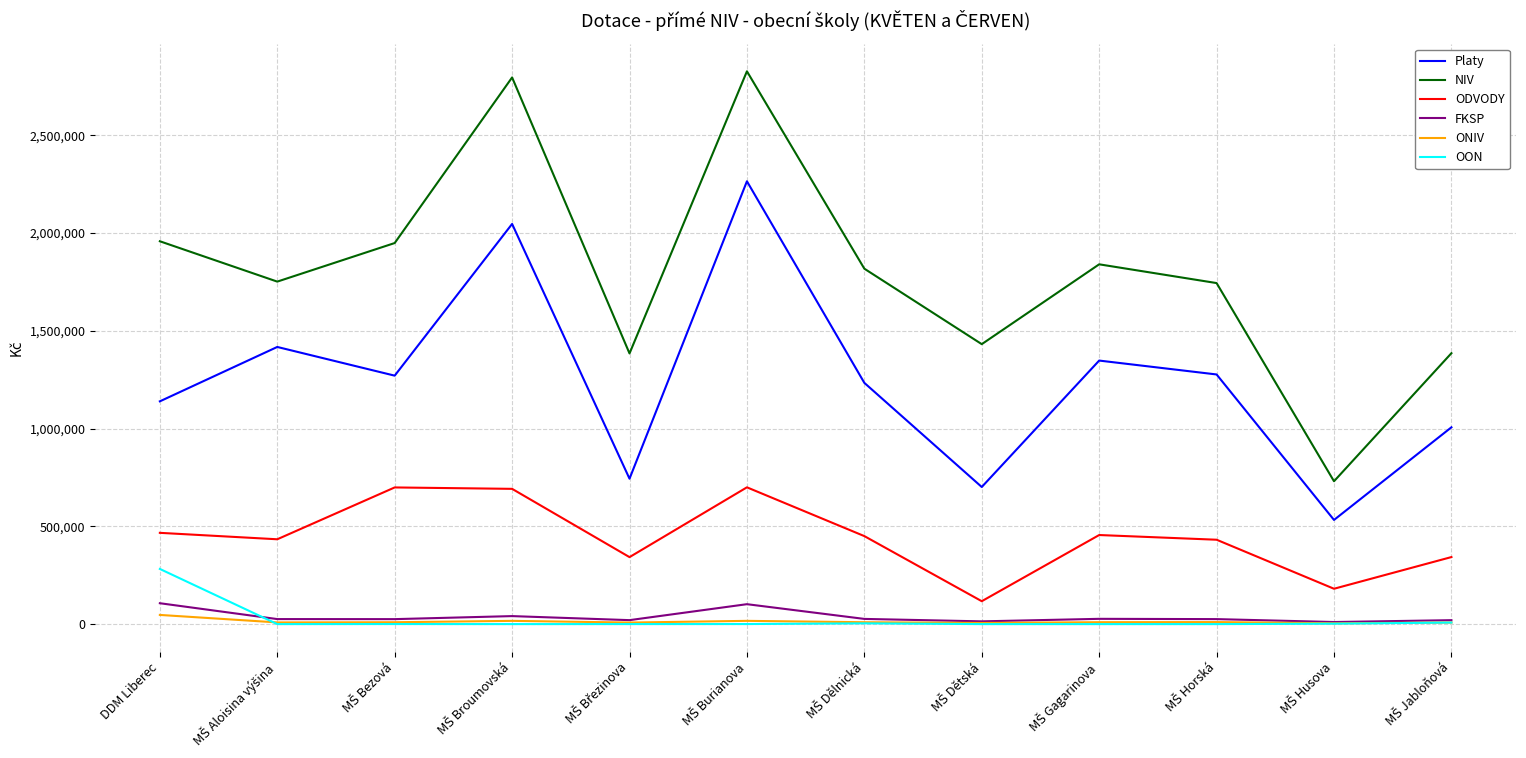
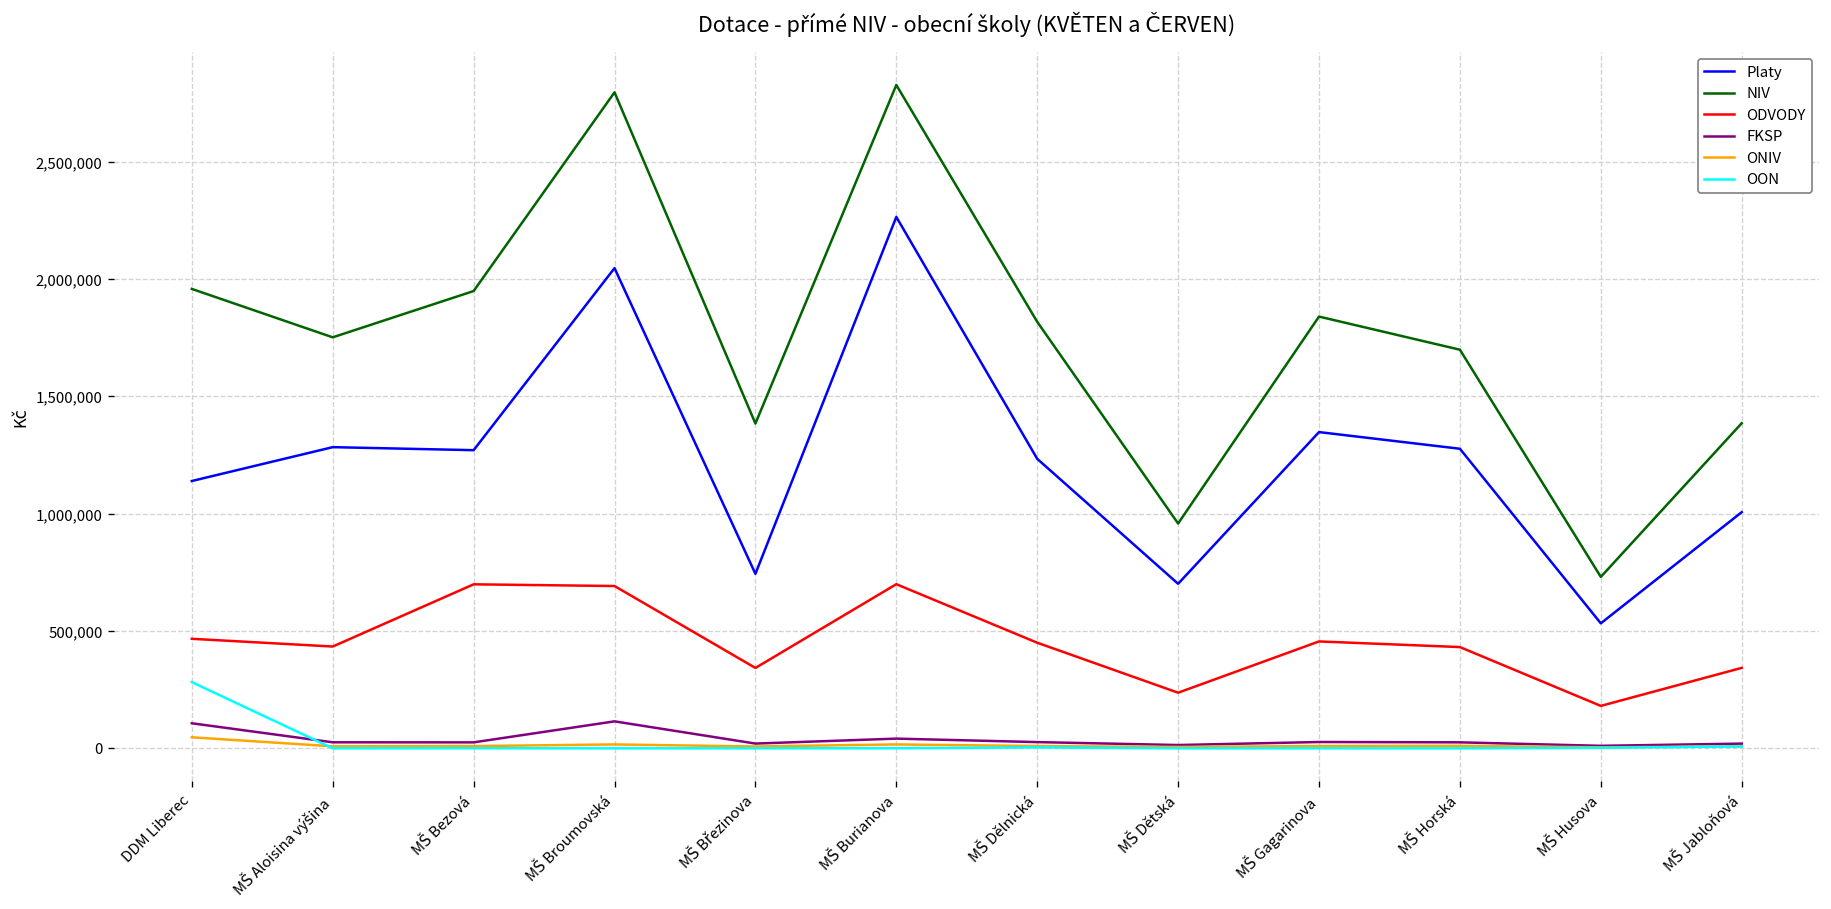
  {
    "Platy": {
      "DDM Liberec": "1,140,000",
-     "MŠ Aloisina výšina": "1,420,000",
+     "MŠ Aloisina výšina": "1,280,000",
      "MŠ Bezová": "1,270,000",
      "MŠ Broumovská": "2,050,000",
      "MŠ Březinova": "740,000",
      "MŠ Burianova": "2,260,000",
      "MŠ Dělnická": "1,230,000",
      "MŠ Dětská": "700,000",
      "MŠ Gagarinova": "1,350,000",
      "MŠ Horská": "1,280,000",
      "MŠ Husova": "530,000",
      "MŠ Jabloňová": "1,010,000"
    },
    "NIV": {
      "DDM Liberec": "1,960,000",
      "MŠ Aloisina výšina": "1,750,000",
      "MŠ Bezová": "1,950,000",
      "MŠ Broumovská": "2,800,000",
      "MŠ Březinova": "1,380,000",
      "MŠ Burianova": "2,830,000",
      "MŠ Dělnická": "1,820,000",
-     "MŠ Dětská": "1,430,000",
+     "MŠ Dětská": "960,000",
      "MŠ Gagarinova": "1,840,000",
-     "MŠ Horská": "1,740,000",
+     "MŠ Horská": "1,700,000",
      "MŠ Husova": "730,000",
      "MŠ Jabloňová": "1,390,000"
    },
    "ODVODY": {
      "DDM Liberec": "470,000",
      "MŠ Aloisina výšina": "430,000",
      "MŠ Bezová": "700,000",
      "MŠ Broumovská": "690,000",
      "MŠ Březinova": "340,000",
      "MŠ Burianova": "700,000",
      "MŠ Dělnická": "450,000",
-     "MŠ Dětská": "120,000",
+     "MŠ Dětská": "240,000",
      "MŠ Gagarinova": "460,000",
      "MŠ Horská": "430,000",
      "MŠ Husova": "180,000",
      "MŠ Jabloňová": "340,000"
    },
    "FKSP": {
      "DDM Liberec": "110,000",
      "MŠ Aloisina výšina": "30,000",
      "MŠ Bezová": "30,000",
-     "MŠ Broumovská": "40,000",
-     "MŠ Burianova": "100,000",
+     "MŠ Broumovská": "110,000",
+     "MŠ Burianova": "40,000",
      "MŠ Dělnická": "30,000",
      "MŠ Gagarinova": "30,000",
      "MŠ Horská": "30,000"
    },
    "ONIV": {
      "DDM Liberec": "50,000",
      "MŠ Broumovská": "20,000",
      "MŠ Burianova": "20,000"
    },
    "OON": {
      "DDM Liberec": "280,000",
      "MŠ Broumovská": "0",
      "MŠ Burianova": "0"
    }
  }
